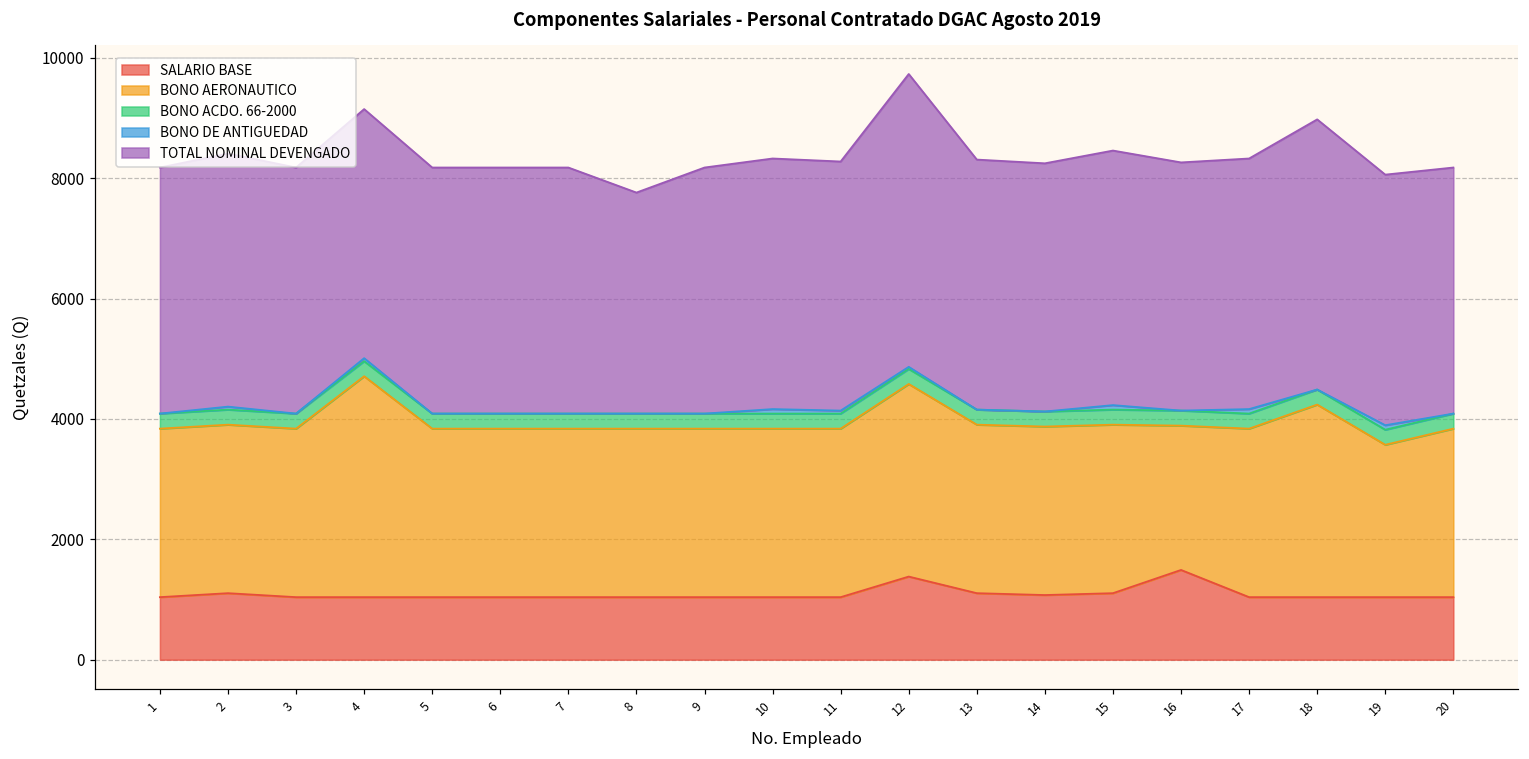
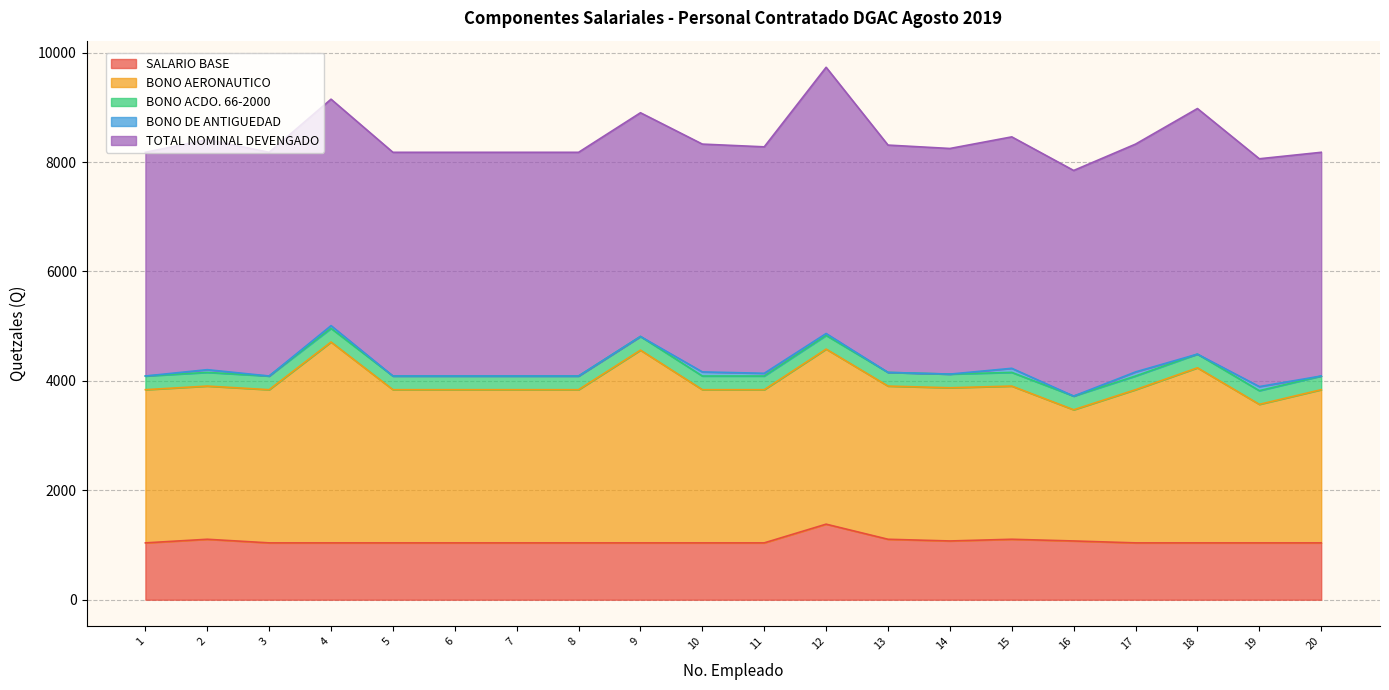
  {
    "SALARIO BASE": {
      "1": 1000,
      "2": 1100,
      "3": 1000,
      "4": 1000,
      "5": 1000,
      "6": 1000,
      "7": 1000,
      "8": 1000,
      "9": 1000,
      "10": 1000,
      "11": 1000,
      "12": 1400,
      "13": 1100,
      "14": 1100,
      "15": 1100,
-     "16": 1500,
+     "16": 1100,
      "17": 1000,
      "18": 1000,
      "19": 1000,
      "20": 1000
    },
    "BONO AERONAUTICO": {
      "1": 2800,
      "2": 2800,
      "3": 2800,
      "4": 3700,
      "5": 2800,
      "6": 2800,
      "7": 2800,
      "8": 2800,
-     "9": 2800,
+     "9": 3500,
      "10": 2800,
      "11": 2800,
      "12": 3200,
      "13": 2800,
      "14": 2800,
      "15": 2800,
      "16": 2400,
      "17": 2800,
      "18": 3200,
      "19": 2500,
      "20": 2800
    },
    "BONO ACDO. 66-2000": {
      "2": 300,
      "4": 300,
      "10": 300,
      "11": 300,
      "15": 300,
      "17": 300,
      "19": 300
    },
    "BONO DE ANTIGUEDAD": {
      "2": 100,
      "4": 100,
      "10": 100,
      "11": 100,
      "15": 100,
      "17": 100,
      "19": 100
    },
    "TOTAL NOMINAL DEVENGADO": {
      "4": 4100,
      "5": 4100,
      "6": 4100,
      "7": 4100,
-     "8": 3700,
+     "8": 4100,
      "9": 4100,
      "10": 4200,
      "11": 4100,
      "12": 4900,
      "13": 4200,
      "14": 4100,
      "15": 4200,
      "16": 4100,
      "17": 4200,
      "18": 4500,
      "19": 4200,
      "20": 4100
    }
  }
